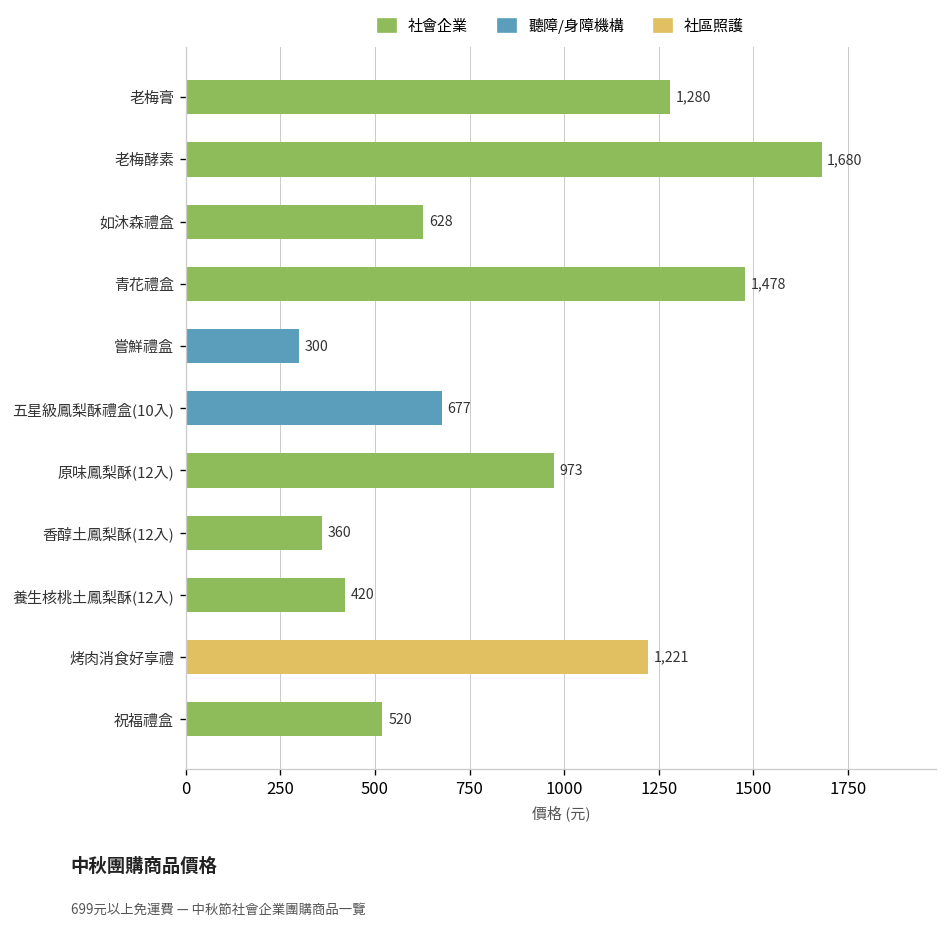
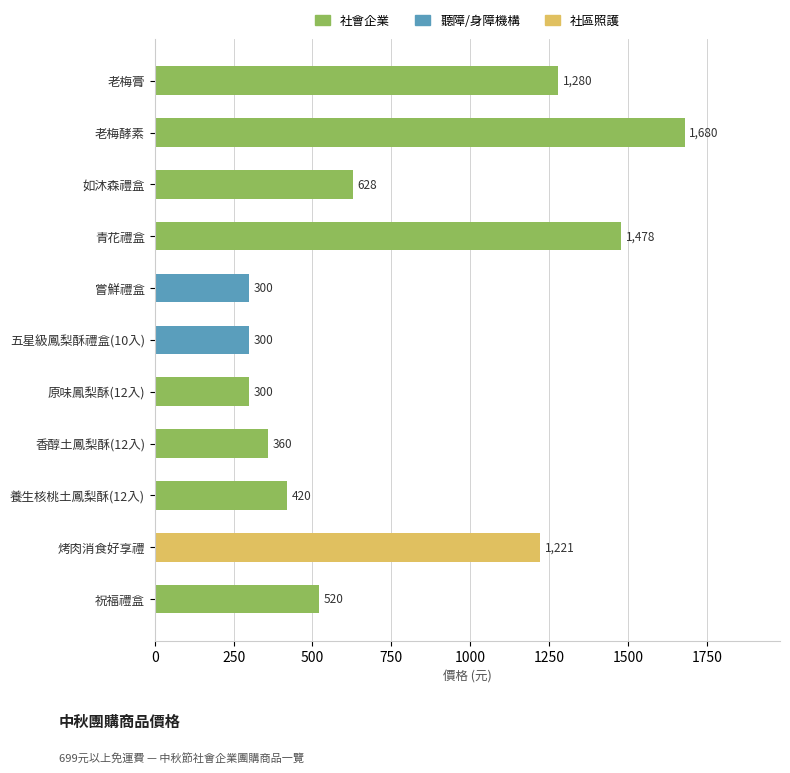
  {
    "老梅膏": "1,280",
    "老梅酵素": "1,680",
    "如沐森禮盒": "628",
    "青花禮盒": "1,478",
    "嘗鮮禮盒": "300",
-   "五星級鳳梨酥禮盒(10入)": "677",
-   "原味鳳梨酥(12入)": "973",
+   "五星級鳳梨酥禮盒(10入)": "300",
+   "原味鳳梨酥(12入)": "300",
    "香醇土鳳梨酥(12入)": "360",
    "養生核桃土鳳梨酥(12入)": "420",
    "烤肉消食好享禮": "1,221",
    "祝福禮盒": "520"
  }
